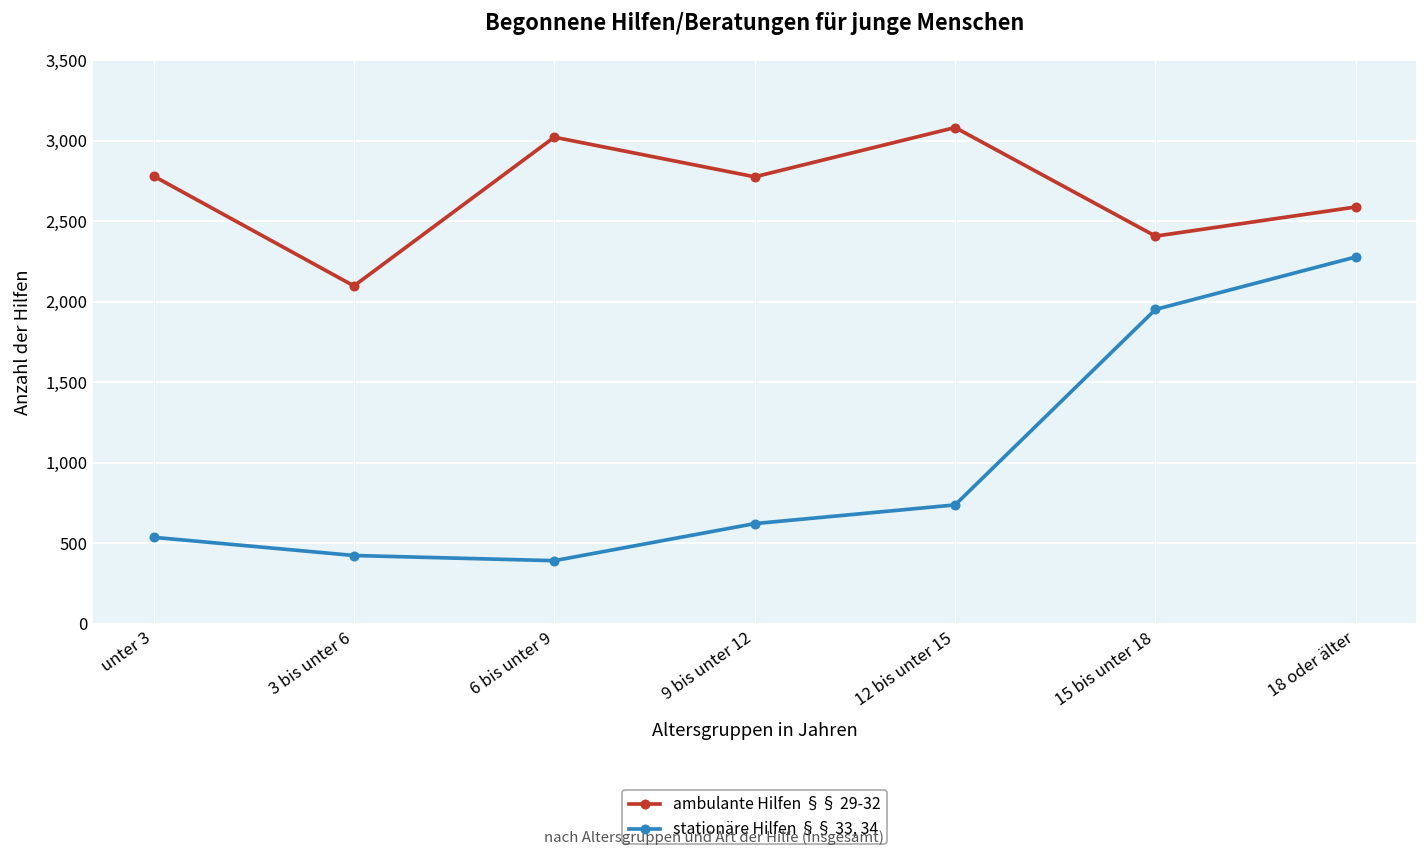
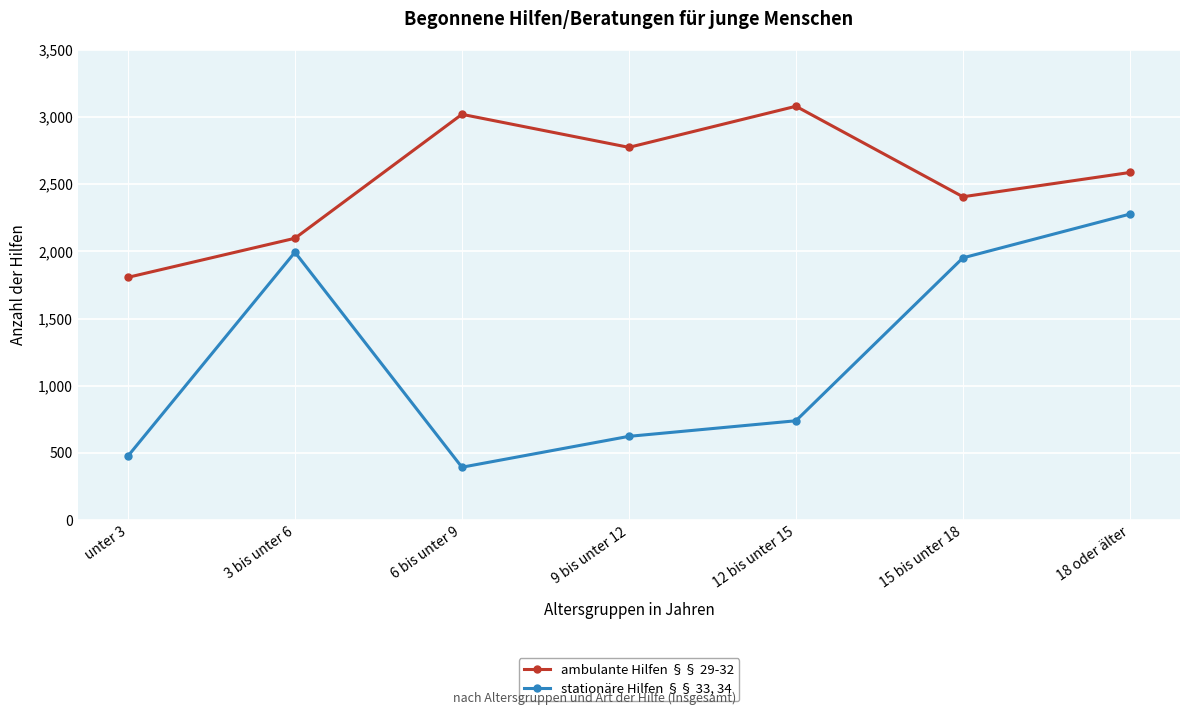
  {
    "ambulante Hilfen §§ 29-32": {
-     "unter 3": "2,780",
+     "unter 3": "1,810",
      "3 bis unter 6": "2,100",
      "6 bis unter 9": "3,020",
      "9 bis unter 12": "2,780",
      "12 bis unter 15": "3,080",
      "15 bis unter 18": "2,410",
      "18 oder älter": "2,590"
    },
    "stationäre Hilfen §§ 33, 34": {
-     "unter 3": "540",
-     "3 bis unter 6": "430",
+     "unter 3": "480",
+     "3 bis unter 6": "1,990",
      "6 bis unter 9": "390",
      "9 bis unter 12": "620",
      "12 bis unter 15": "740",
      "15 bis unter 18": "1,950",
      "18 oder älter": "2,280"
    }
  }
